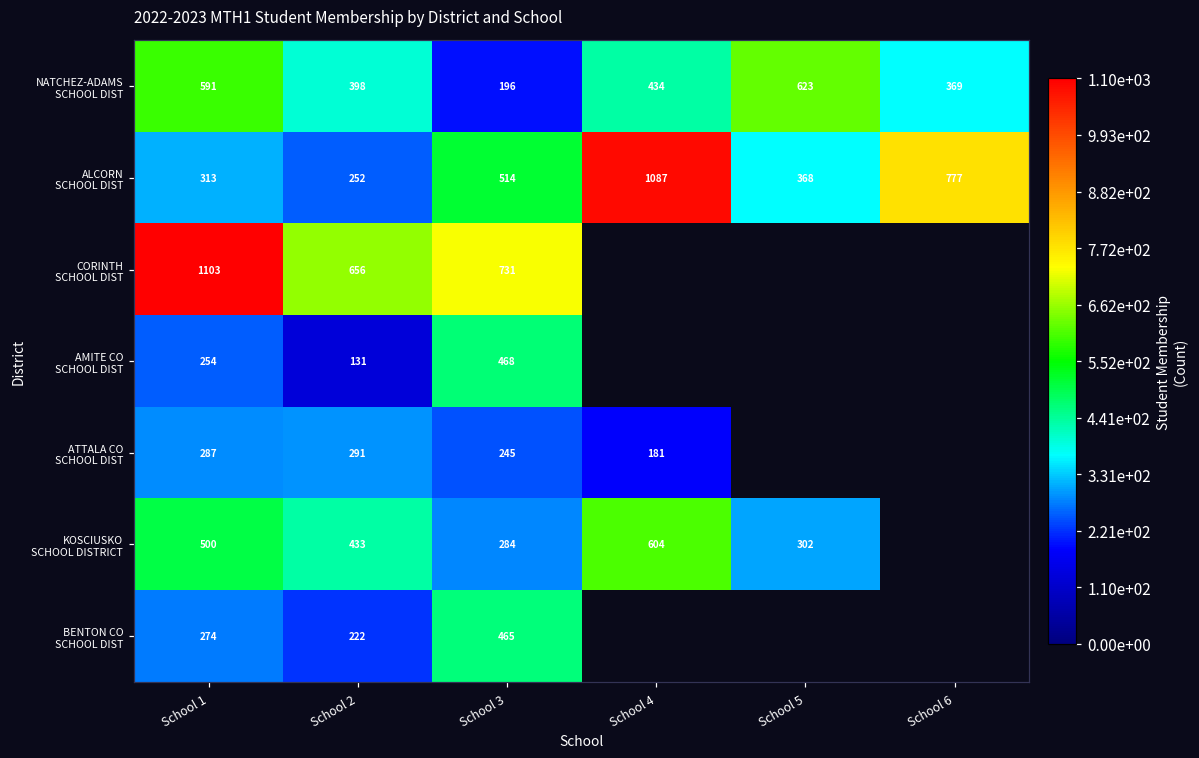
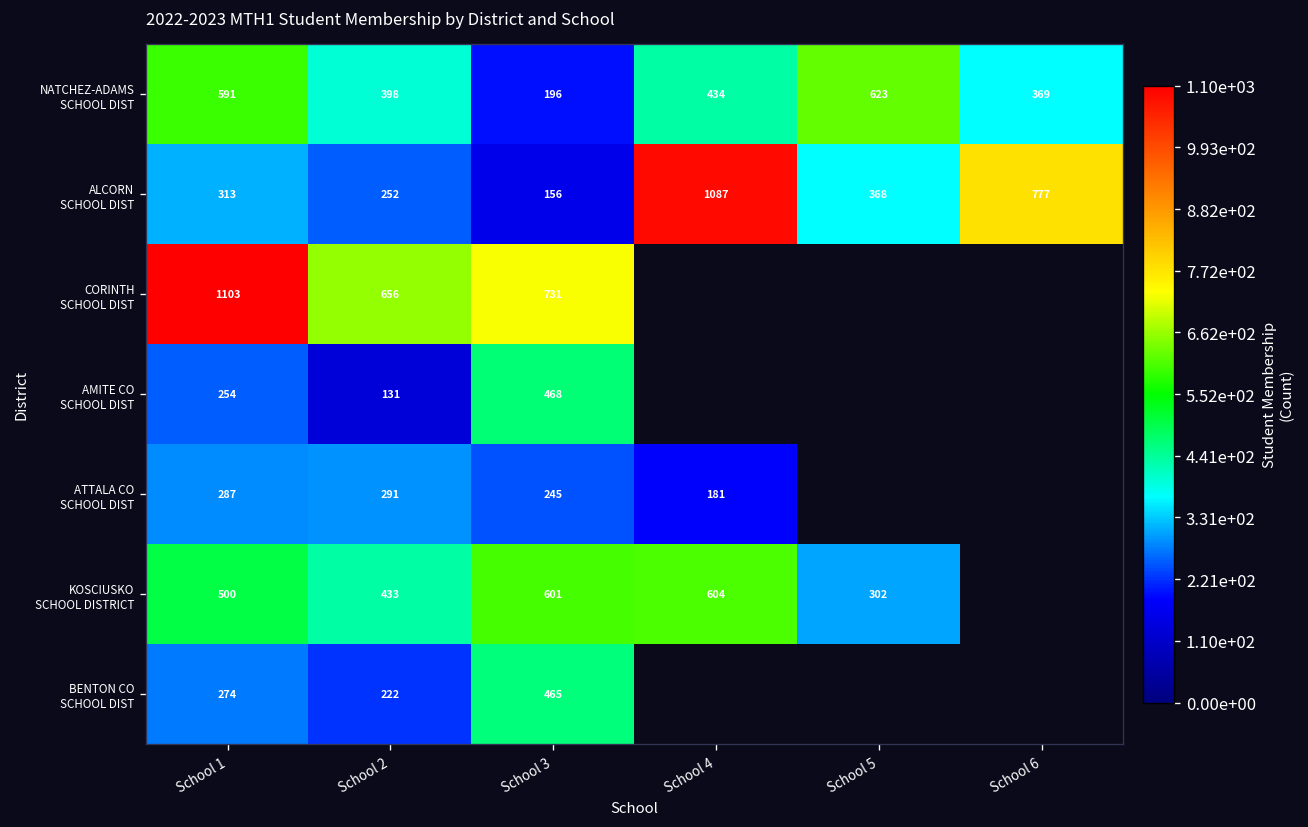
  {
    "NATCHEZ-ADAMS SCHOOL DIST": {
      "School 1": 591,
      "School 2": 398,
      "School 3": 196,
      "School 4": 434,
      "School 5": 623,
      "School 6": 369
    },
    "ALCORN SCHOOL DIST": {
      "School 1": 313,
      "School 2": 252,
-     "School 3": 514,
+     "School 3": 156,
      "School 4": 1087,
      "School 5": 368,
      "School 6": 777
    },
    "CORINTH SCHOOL DIST": {
      "School 1": 1103,
      "School 2": 656,
      "School 3": 731
    },
    "AMITE CO SCHOOL DIST": {
      "School 1": 254,
      "School 2": 131,
      "School 3": 468
    },
    "ATTALA CO SCHOOL DIST": {
      "School 1": 287,
      "School 2": 291,
      "School 3": 245,
      "School 4": 181
    },
    "KOSCIUSKO SCHOOL DISTRICT": {
      "School 1": 500,
      "School 2": 433,
-     "School 3": 284,
+     "School 3": 601,
      "School 4": 604,
      "School 5": 302
    },
    "BENTON CO SCHOOL DIST": {
      "School 1": 274,
      "School 2": 222,
      "School 3": 465
    }
  }
